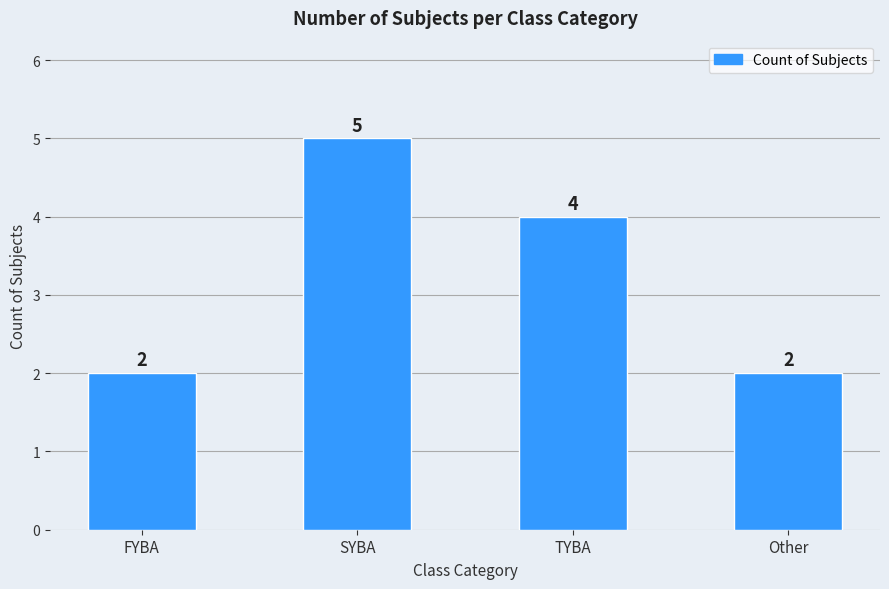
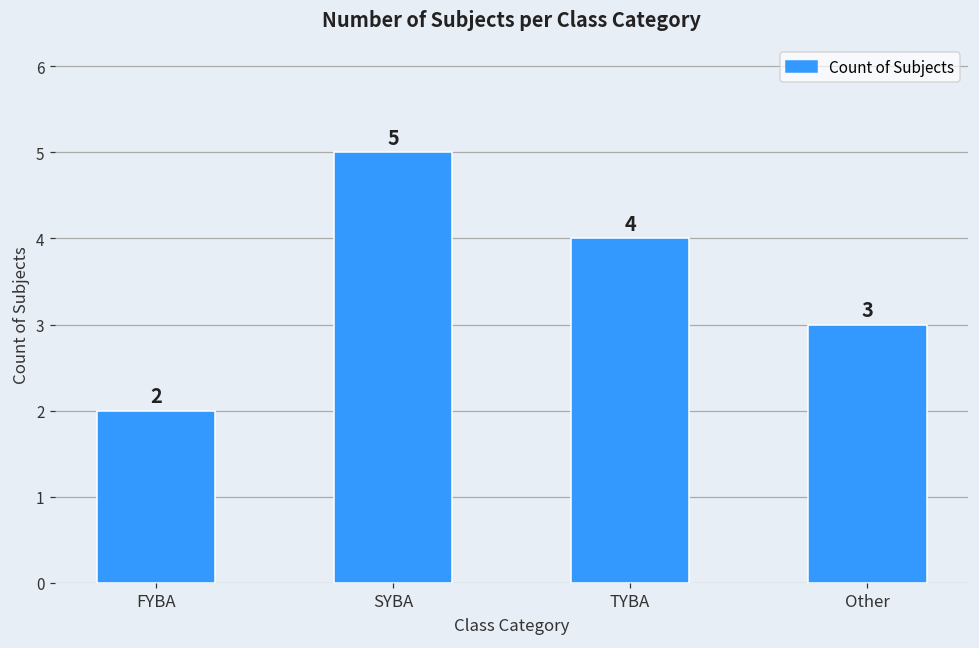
  {
    "FYBA": 2,
    "SYBA": 5,
    "TYBA": 4,
-   "Other": 2
+   "Other": 3
  }
